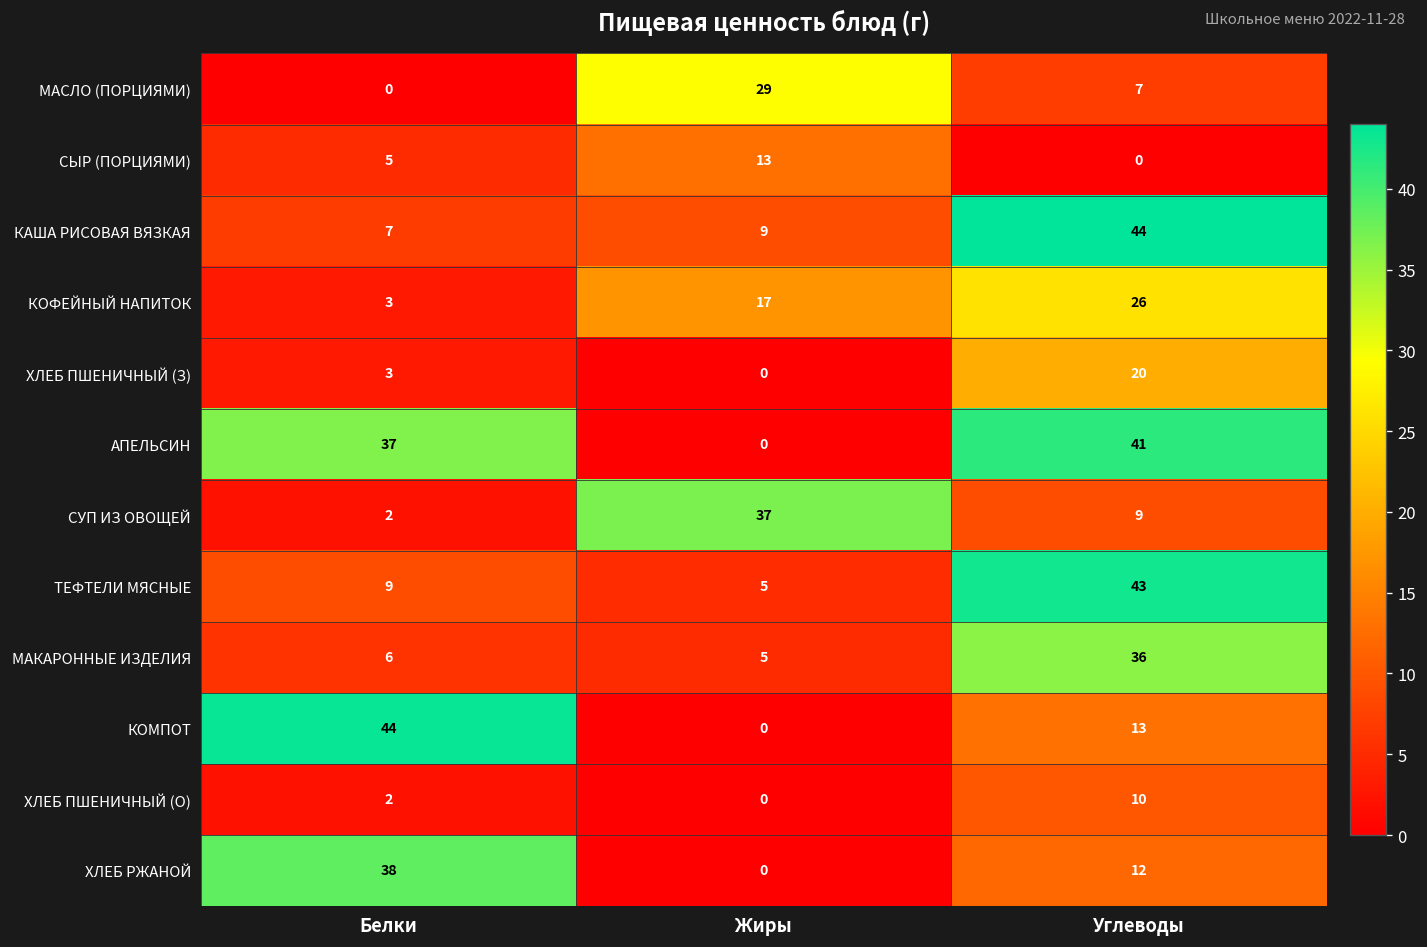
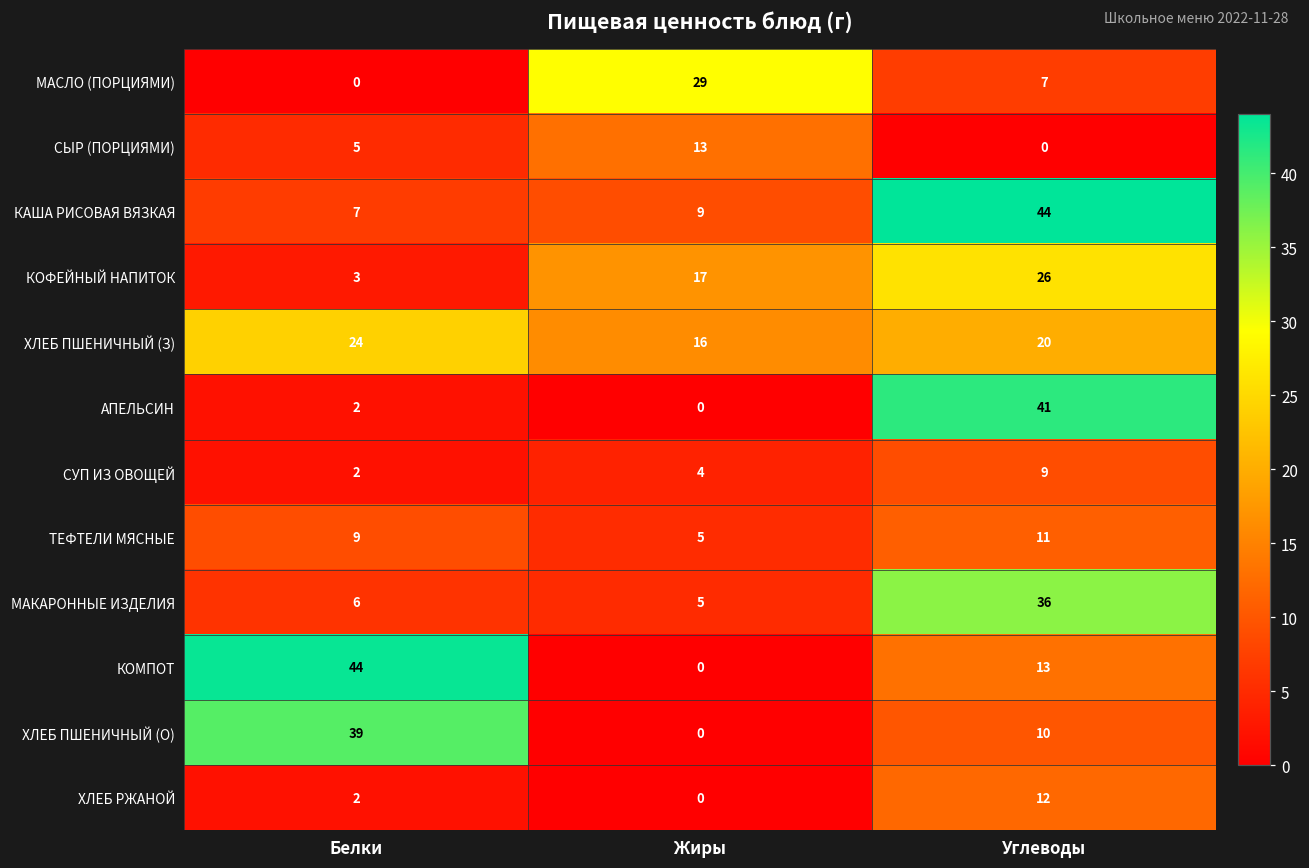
  {
    "МАСЛО (ПОРЦИЯМИ)": {
      "Белки": 0,
      "Жиры": 29,
      "Углеводы": 7
    },
    "СЫР (ПОРЦИЯМИ)": {
      "Белки": 5,
      "Жиры": 13,
      "Углеводы": 0
    },
    "КАША РИСОВАЯ ВЯЗКАЯ": {
      "Белки": 7,
      "Жиры": 9,
      "Углеводы": 44
    },
    "КОФЕЙНЫЙ НАПИТОК": {
      "Белки": 3,
      "Жиры": 17,
      "Углеводы": 26
    },
    "ХЛЕБ ПШЕНИЧНЫЙ (З)": {
-     "Белки": 3,
-     "Жиры": 0,
+     "Белки": 24,
+     "Жиры": 16,
      "Углеводы": 20
    },
    "АПЕЛЬСИН": {
-     "Белки": 37,
+     "Белки": 2,
      "Жиры": 0,
      "Углеводы": 41
    },
    "СУП ИЗ ОВОЩЕЙ": {
      "Белки": 2,
-     "Жиры": 37,
+     "Жиры": 4,
      "Углеводы": 9
    },
    "ТЕФТЕЛИ МЯСНЫЕ": {
      "Белки": 9,
      "Жиры": 5,
-     "Углеводы": 43
+     "Углеводы": 11
    },
    "МАКАРОННЫЕ ИЗДЕЛИЯ": {
      "Белки": 6,
      "Жиры": 5,
      "Углеводы": 36
    },
    "КОМПОТ": {
      "Белки": 44,
      "Жиры": 0,
      "Углеводы": 13
    },
    "ХЛЕБ ПШЕНИЧНЫЙ (О)": {
-     "Белки": 2,
+     "Белки": 39,
      "Жиры": 0,
      "Углеводы": 10
    },
    "ХЛЕБ РЖАНОЙ": {
-     "Белки": 38,
+     "Белки": 2,
      "Жиры": 0,
      "Углеводы": 12
    }
  }
